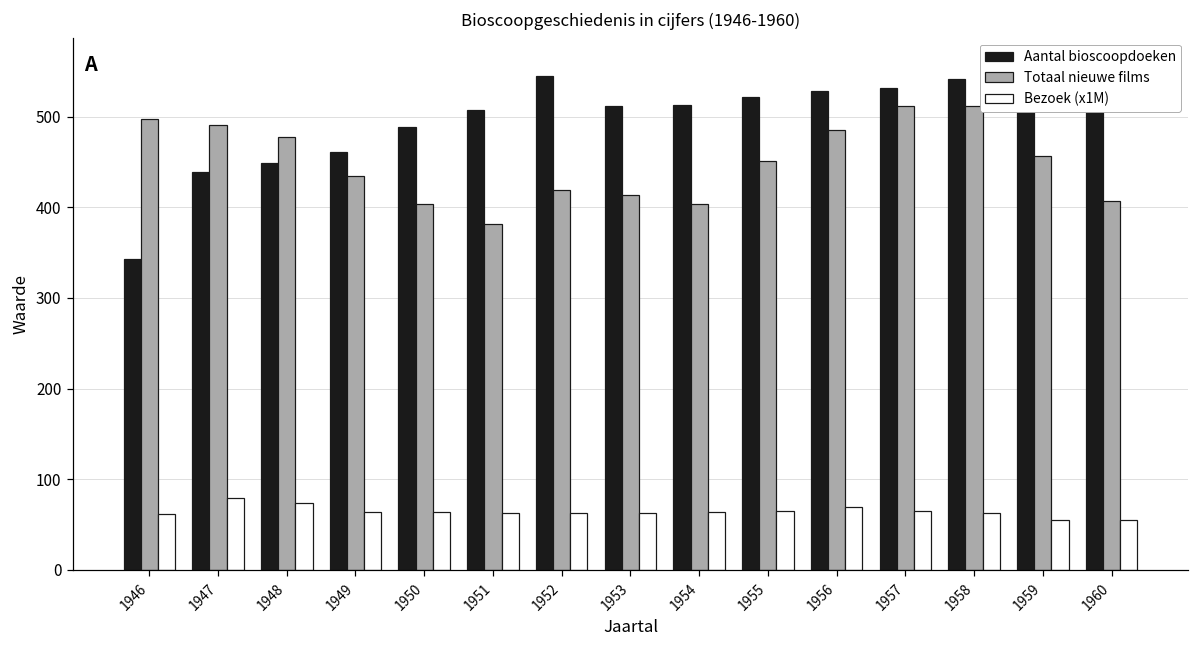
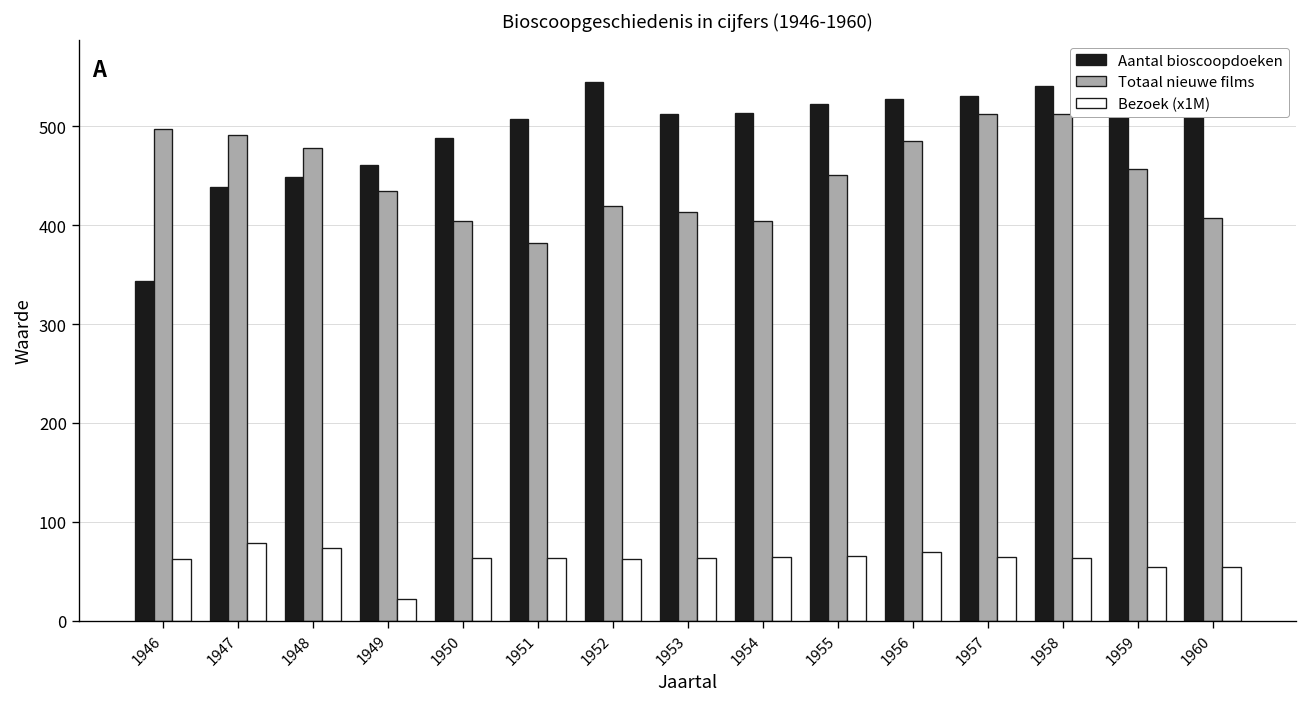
  {
    "Aantal bioscoopdoeken": {
      "1946": 340,
      "1947": 440,
      "1948": 450,
      "1949": 460,
      "1950": 490,
      "1951": 510,
      "1952": 550,
      "1953": 510,
      "1954": 510,
      "1955": 520,
      "1956": 530,
      "1957": 530,
      "1958": 540
    },
    "Totaal nieuwe films": {
      "1946": 500,
      "1947": 490,
      "1948": 480,
      "1949": 430,
      "1950": 400,
      "1951": 380,
      "1952": 420,
      "1953": 410,
      "1954": 400,
      "1955": 450,
      "1956": 490,
      "1957": 510,
      "1958": 510,
      "1959": 460,
      "1960": 410
    },
    "Bezoek (x1M)": {
      "1946": 60,
      "1947": 80,
      "1948": 70,
-     "1949": 60,
+     "1949": 20,
      "1950": 60,
      "1951": 60,
      "1952": 60,
      "1953": 60,
      "1954": 60,
      "1955": 70,
      "1956": 70,
      "1957": 60,
      "1958": 60,
      "1959": 50,
      "1960": 50
    }
  }
